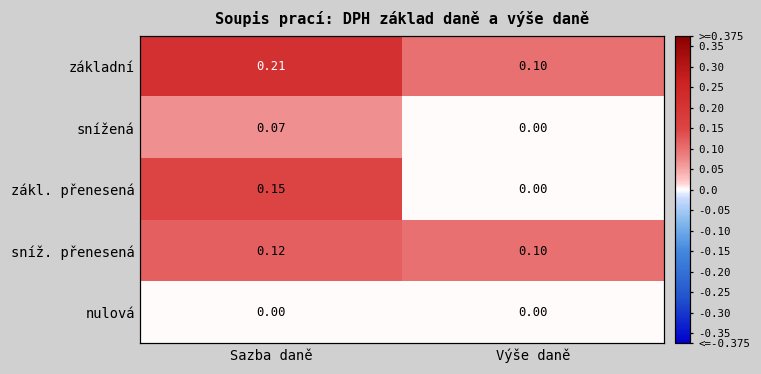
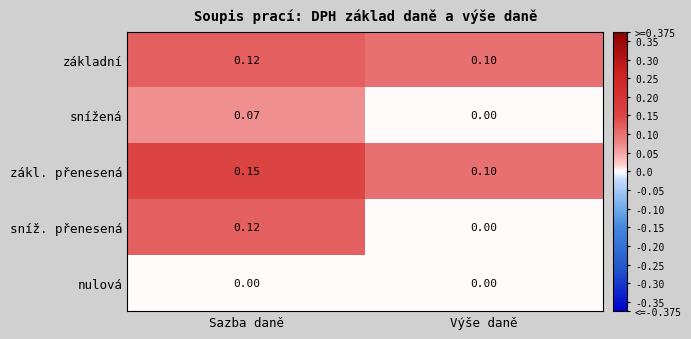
  {
    "základní": {
-     "Sazba daně": 0.21,
+     "Sazba daně": 0.12,
      "Výše daně": 0.10
    },
    "snížená": {
      "Sazba daně": 0.07,
      "Výše daně": 0.00
    },
    "zákl. přenesená": {
      "Sazba daně": 0.15,
-     "Výše daně": 0.00
+     "Výše daně": 0.10
    },
    "sníž. přenesená": {
      "Sazba daně": 0.12,
-     "Výše daně": 0.10
+     "Výše daně": 0.00
    },
    "nulová": {
      "Sazba daně": 0.00,
      "Výše daně": 0.00
    }
  }
